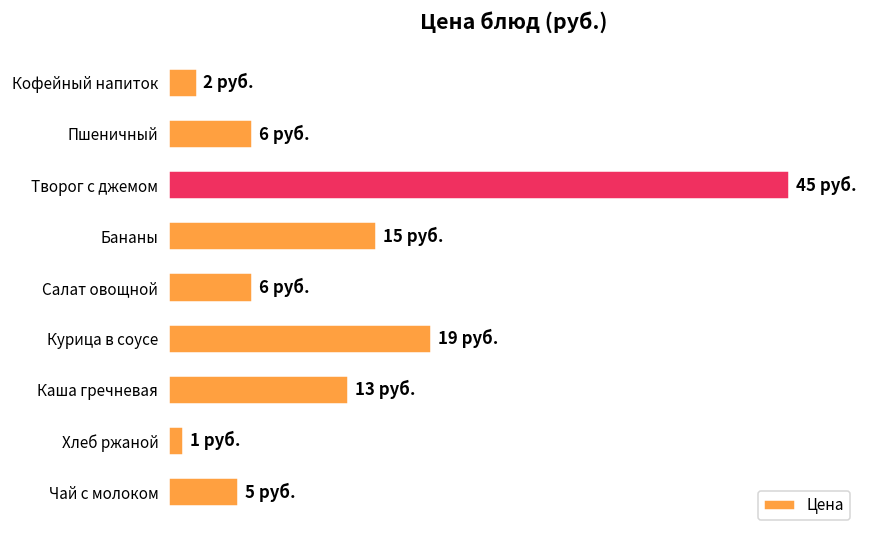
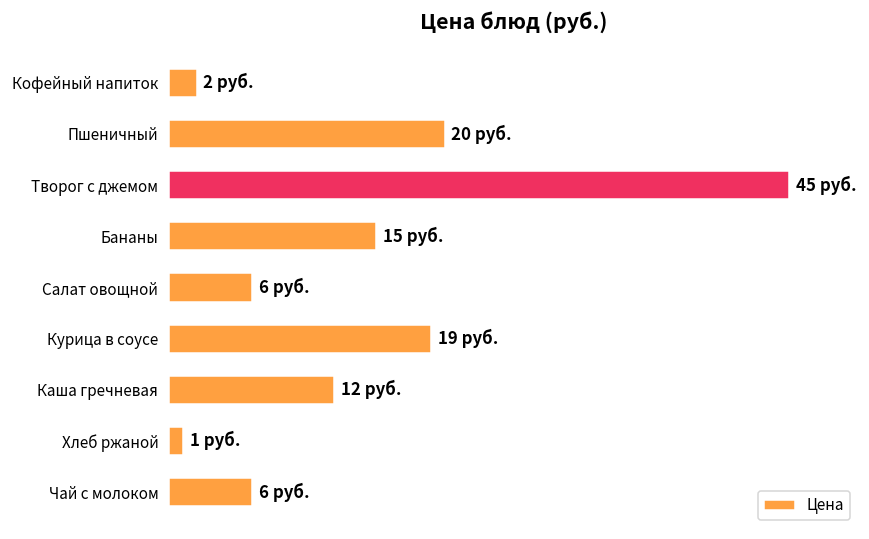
  {
    "Кофейный напиток": 2,
-   "Пшеничный": 6,
+   "Пшеничный": 20,
    "Творог с джемом": 45,
    "Бананы": 15,
    "Салат овощной": 6,
    "Курица в соусе": 19,
-   "Каша гречневая": 13,
+   "Каша гречневая": 12,
    "Хлеб ржаной": 1,
-   "Чай с молоком": 5
+   "Чай с молоком": 6
  }
